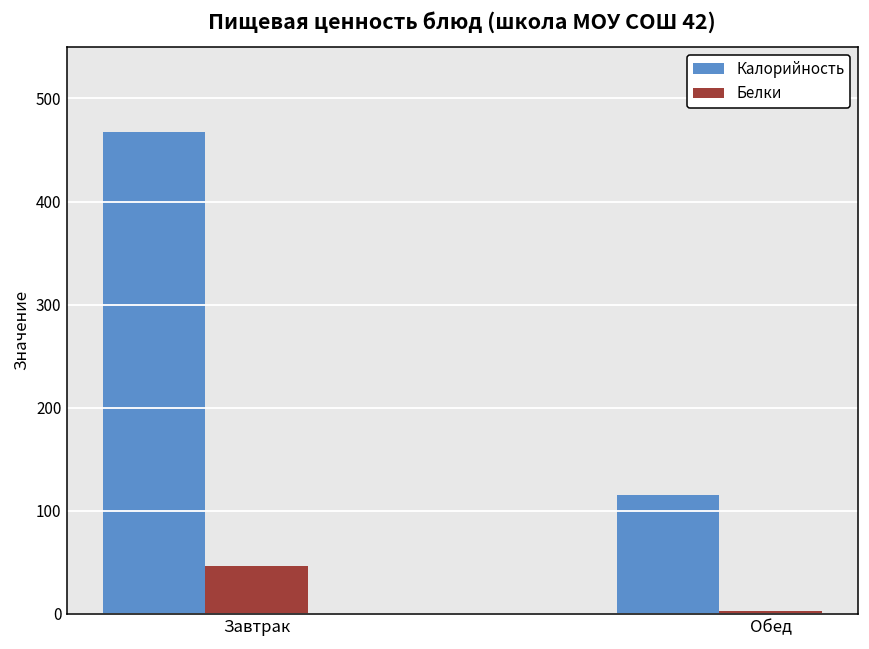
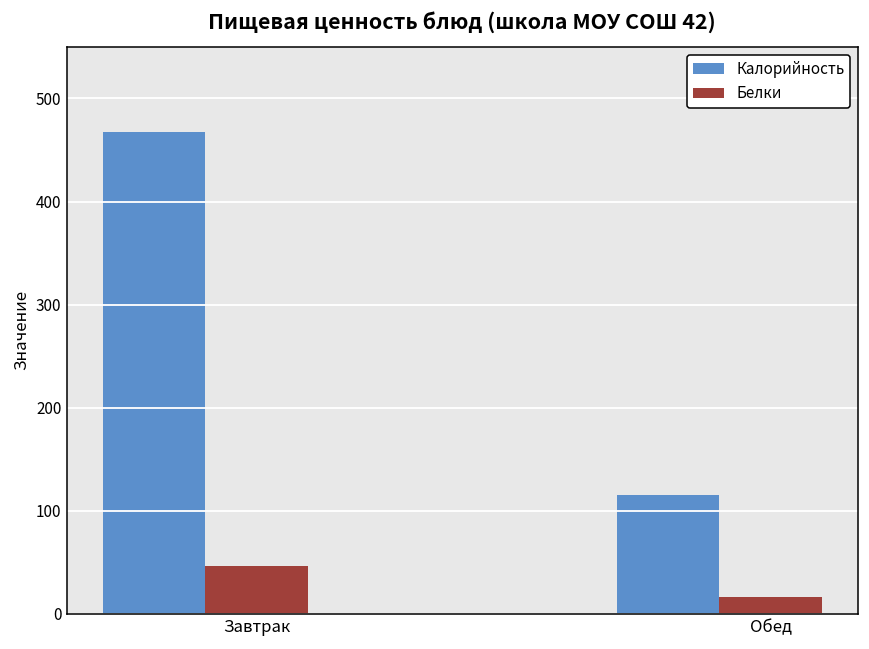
  {
    "Калорийность": {
      "Завтрак": 470,
      "Обед": 120
    },
    "Белки": {
      "Завтрак": 50,
-     "Обед": 0
+     "Обед": 20
    }
  }
